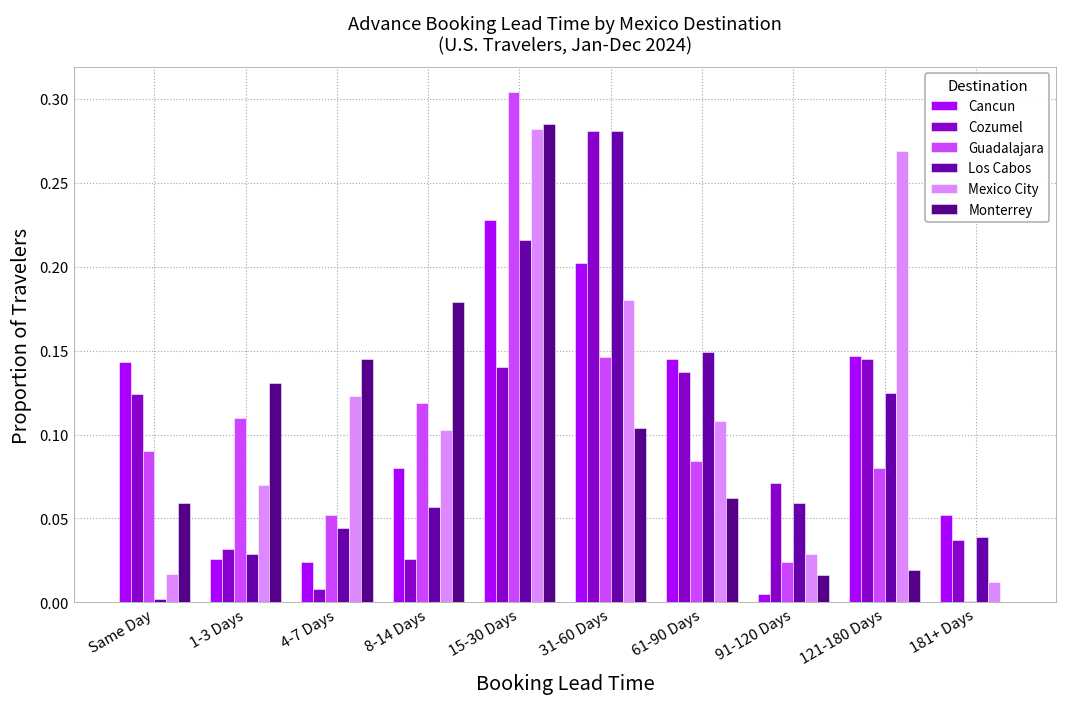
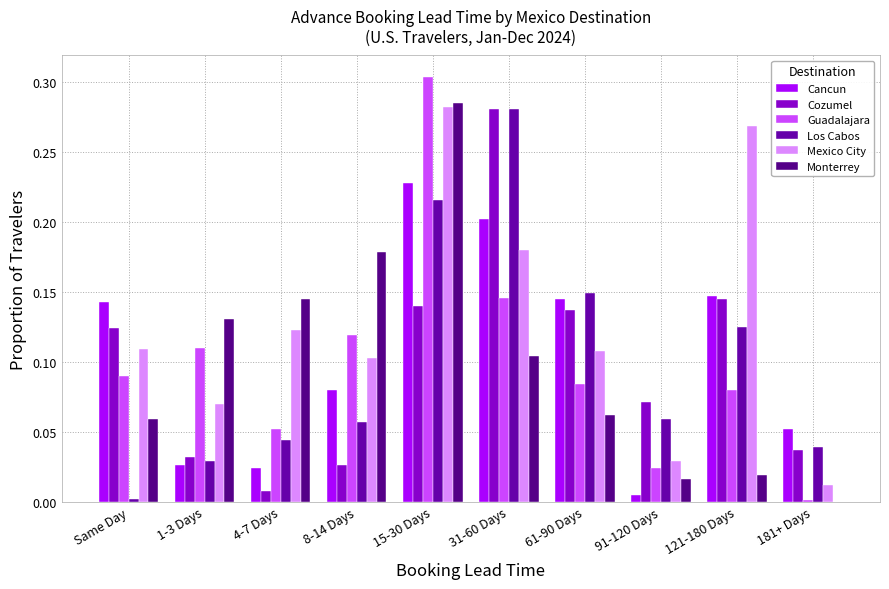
  {
    "Cancun": {
      "Same Day": 0.143,
      "1-3 Days": 0.026,
      "4-7 Days": 0.024,
      "8-14 Days": 0.080,
      "15-30 Days": 0.228,
      "31-60 Days": 0.202,
      "61-90 Days": 0.145,
      "91-120 Days": 0.005,
      "121-180 Days": 0.147,
      "181+ Days": 0.052
    },
    "Guadalajara": {
      "Same Day": 0.090,
      "1-3 Days": 0.110,
      "4-7 Days": 0.052,
      "8-14 Days": 0.119,
      "15-30 Days": 0.304,
      "31-60 Days": 0.146,
      "61-90 Days": 0.084,
      "91-120 Days": 0.024,
      "121-180 Days": 0.080
    },
    "Mexico City": {
-     "Same Day": 0.017,
+     "Same Day": 0.109,
      "1-3 Days": 0.070,
      "4-7 Days": 0.123,
      "8-14 Days": 0.103,
      "15-30 Days": 0.282,
      "31-60 Days": 0.180,
      "61-90 Days": 0.108,
      "91-120 Days": 0.029,
      "121-180 Days": 0.269,
      "181+ Days": 0.012
    }
  }
